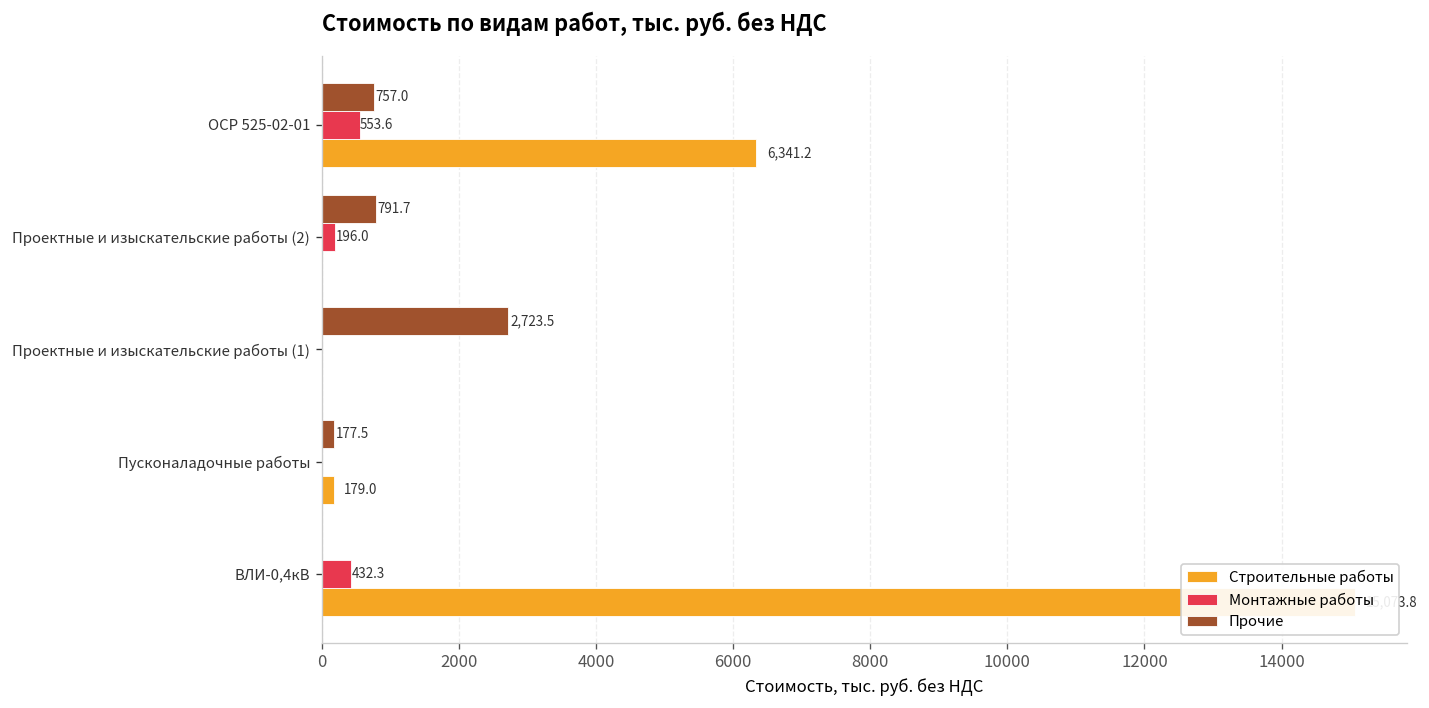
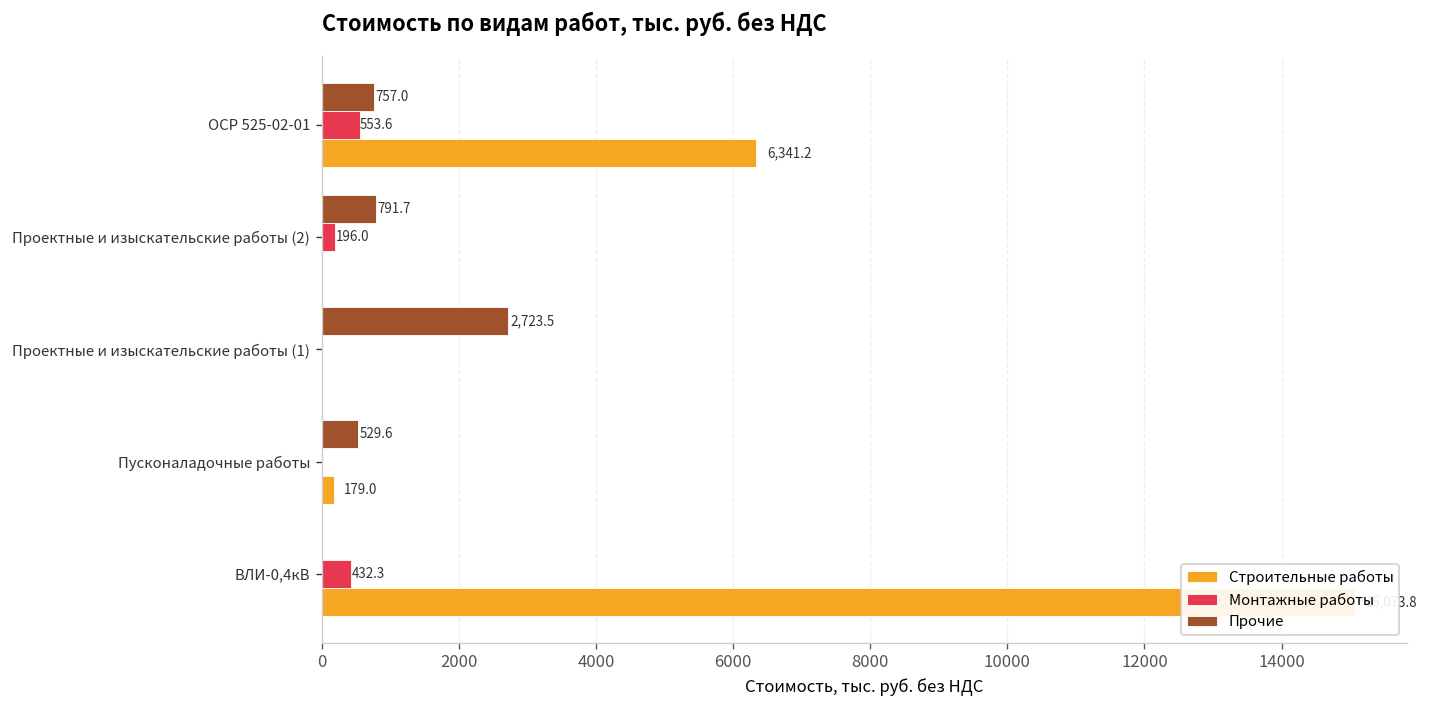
  {
    "Строительные работы": {
      "ОСР 525-02-01": "6,341.2",
      "Пусконаладочные работы": "179.0"
    },
    "Монтажные работы": {
      "ОСР 525-02-01": "553.6",
      "Проектные и изыскательские работы (2)": "196.0",
      "ВЛИ-0,4кВ": "432.3"
    },
    "Прочие": {
      "ОСР 525-02-01": "757.0",
      "Проектные и изыскательские работы (2)": "791.7",
      "Проектные и изыскательские работы (1)": "2,723.5",
-     "Пусконаладочные работы": "177.5"
+     "Пусконаладочные работы": "529.6"
    }
  }
